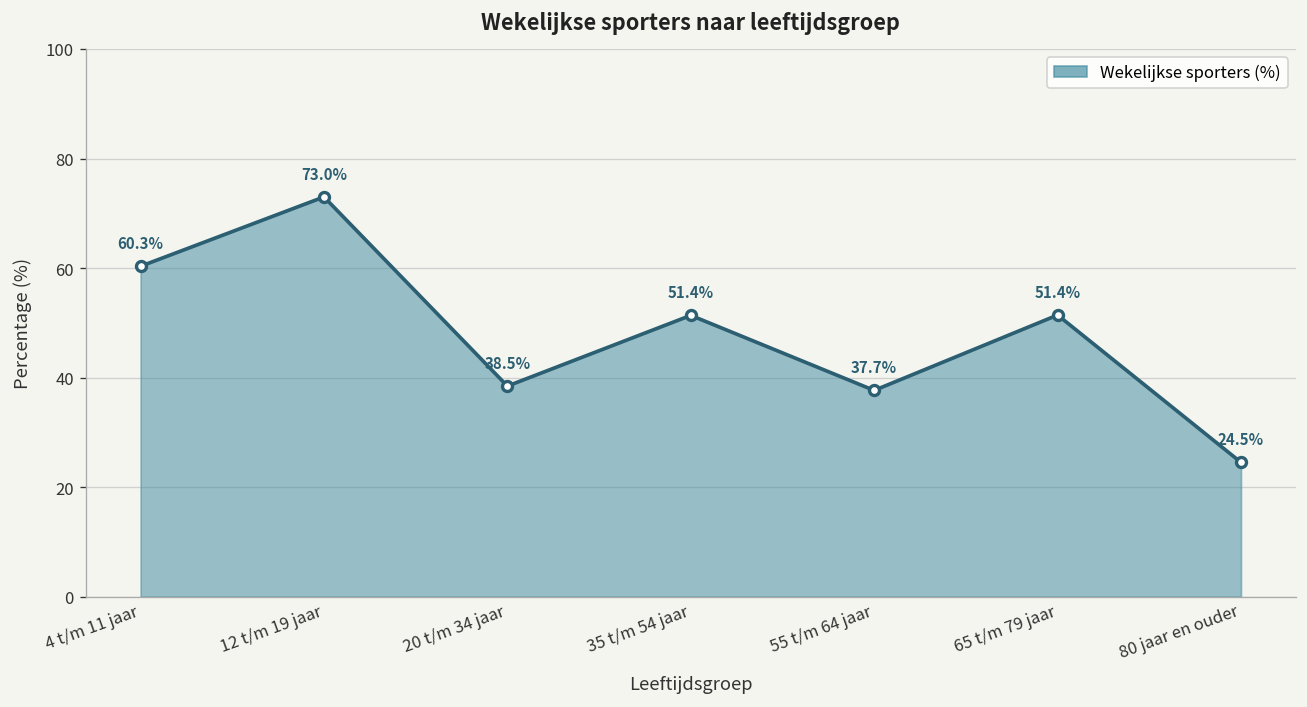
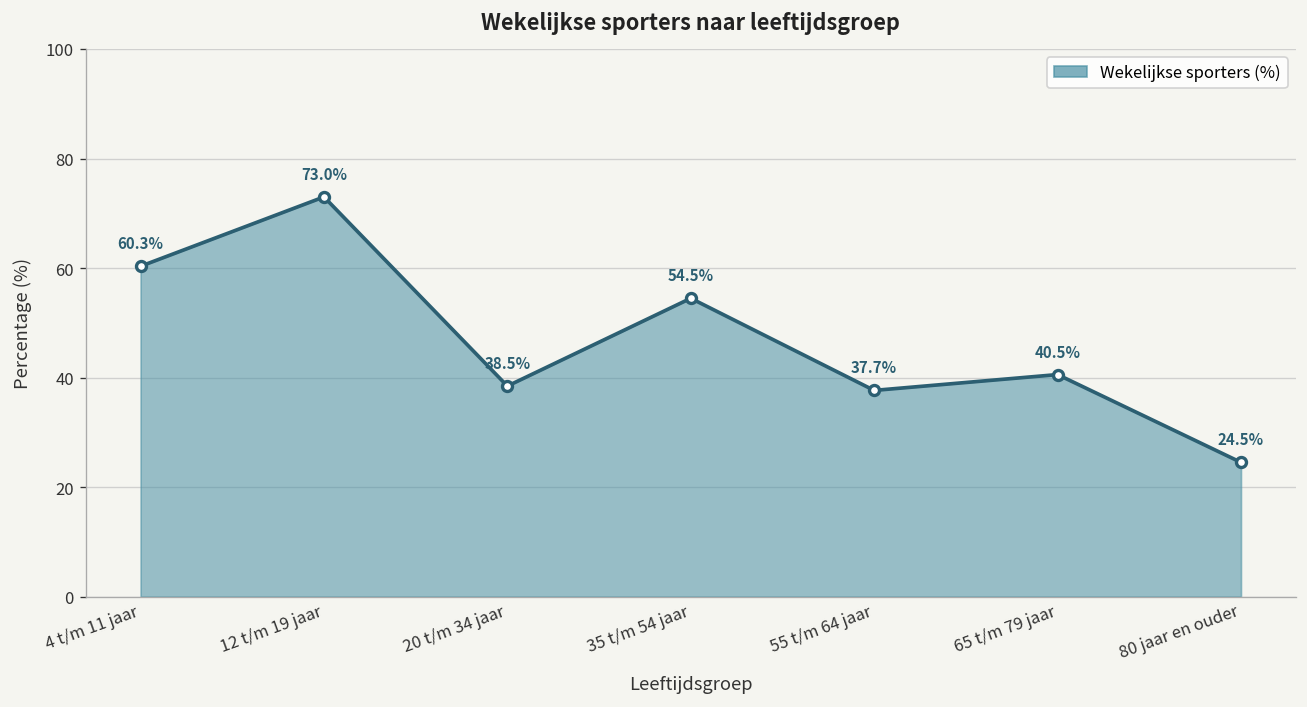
  {
    "4 t/m 11 jaar": "60.3%",
    "12 t/m 19 jaar": "73.0%",
    "20 t/m 34 jaar": "38.5%",
-   "35 t/m 54 jaar": "51.4%",
+   "35 t/m 54 jaar": "54.5%",
    "55 t/m 64 jaar": "37.7%",
-   "65 t/m 79 jaar": "51.4%",
+   "65 t/m 79 jaar": "40.5%",
    "80 jaar en ouder": "24.5%"
  }
